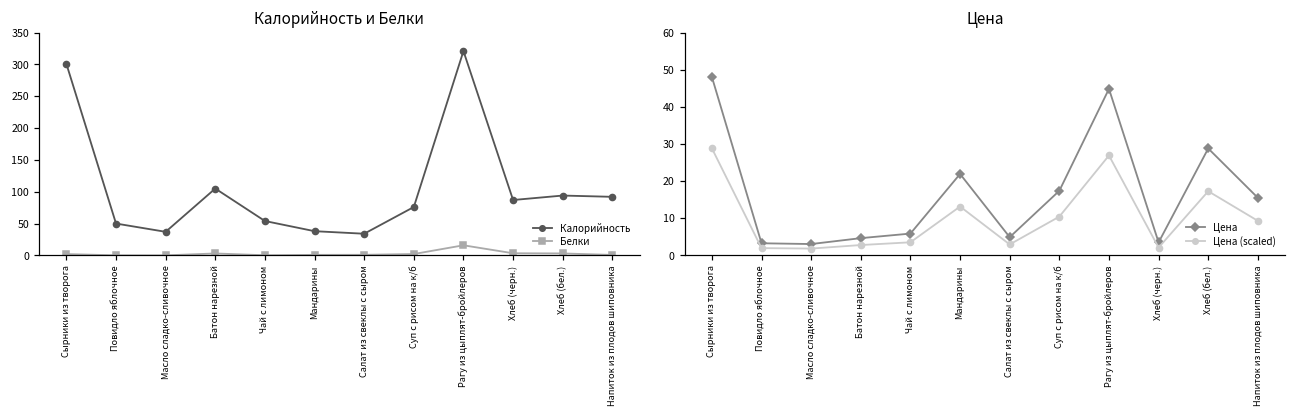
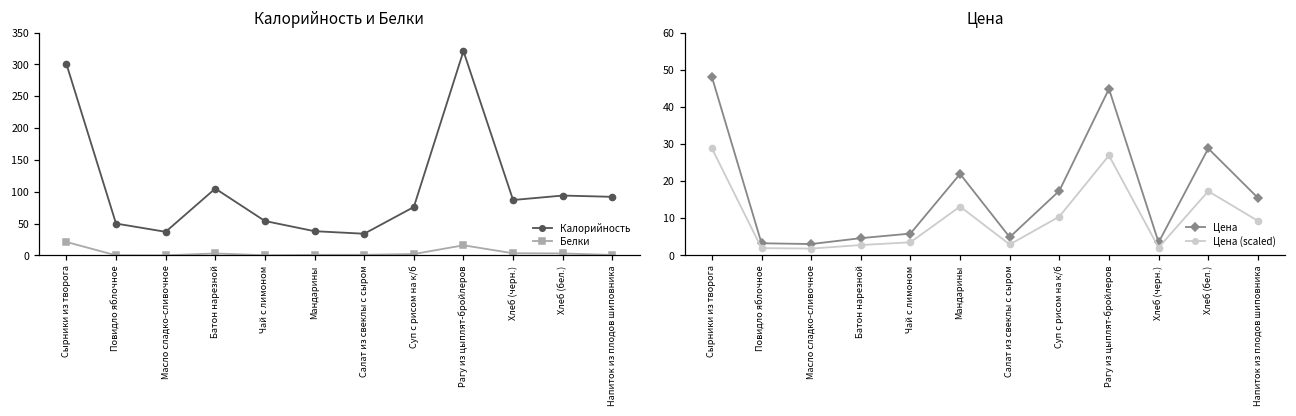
  {
    "Калорийность и Белки": {
      "Калорийность": {
        "Сырники из творога": 300,
        "Повидло яблочное": 50,
        "Масло сладко-сливочное": 40,
        "Батон нарезной": 110,
        "Чай с лимоном": 50,
        "Мандарины": 40,
        "Салат из свеклы с сыром": 30,
        "Суп с рисом на к/б": 80,
        "Рагу из цыплят-бройлеров": 320,
        "Хлеб (черн.)": 90,
        "Хлеб (бел.)": 90,
        "Напиток из плодов шиповника": 90
      },
      "Белки": {
-       "Сырники из творога": 0,
+       "Сырники из творога": 20,
        "Повидло яблочное": 0,
        "Масло сладко-сливочное": 0,
        "Батон нарезной": 0,
        "Чай с лимоном": 0,
        "Мандарины": 0,
        "Салат из свеклы с сыром": 0,
        "Суп с рисом на к/б": 0,
        "Рагу из цыплят-бройлеров": 20,
        "Хлеб (черн.)": 0,
        "Хлеб (бел.)": 0,
        "Напиток из плодов шиповника": 0
      }
    },
    "Цена": {
      "Цена": {
        "Сырники из творога": 48,
        "Повидло яблочное": 3,
        "Масло сладко-сливочное": 3,
        "Батон нарезной": 5,
        "Чай с лимоном": 6,
        "Мандарины": 22,
        "Салат из свеклы с сыром": 5,
        "Суп с рисом на к/б": 17,
        "Рагу из цыплят-бройлеров": 45,
        "Хлеб (черн.)": 4,
        "Хлеб (бел.)": 29,
        "Напиток из плодов шиповника": 16
      },
      "Цена (scaled)": {
        "Сырники из творога": 29,
        "Повидло яблочное": 2,
        "Масло сладко-сливочное": 2,
        "Батон нарезной": 3,
        "Чай с лимоном": 4,
        "Мандарины": 13,
        "Салат из свеклы с сыром": 3,
        "Суп с рисом на к/б": 10,
        "Рагу из цыплят-бройлеров": 27,
        "Хлеб (черн.)": 2,
        "Хлеб (бел.)": 17,
        "Напиток из плодов шиповника": 9
      }
    }
  }
